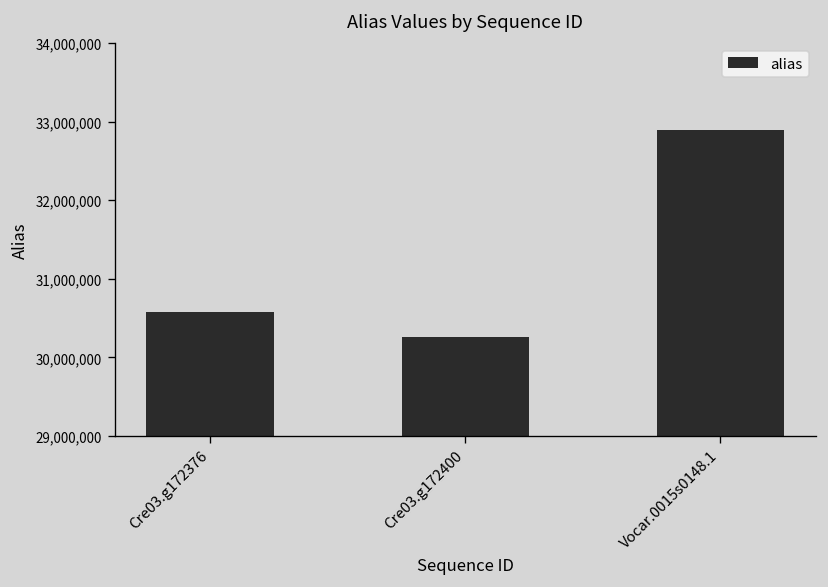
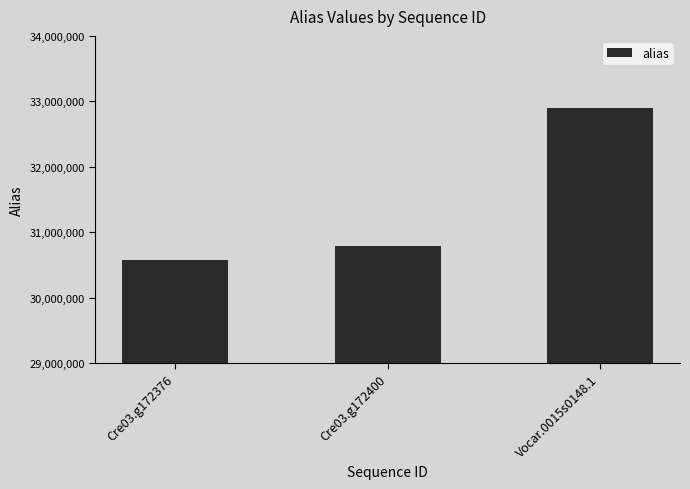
  {
    "Cre03.g172376": "30,600,000",
-   "Cre03.g172400": "30,300,000",
+   "Cre03.g172400": "30,800,000",
    "Vocar.0015s0148.1": "32,900,000"
  }
